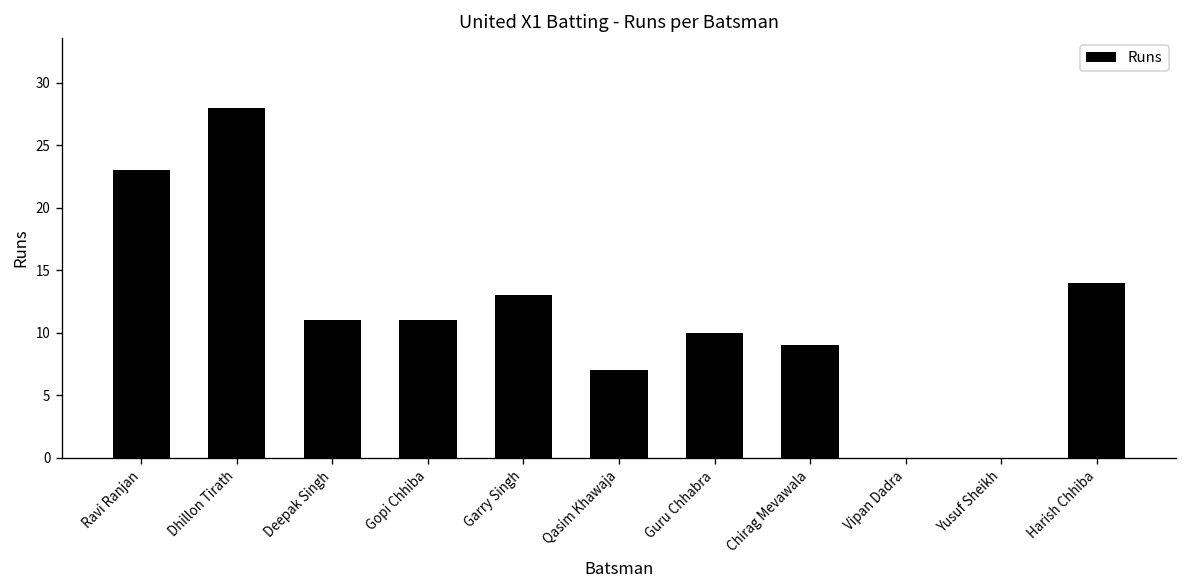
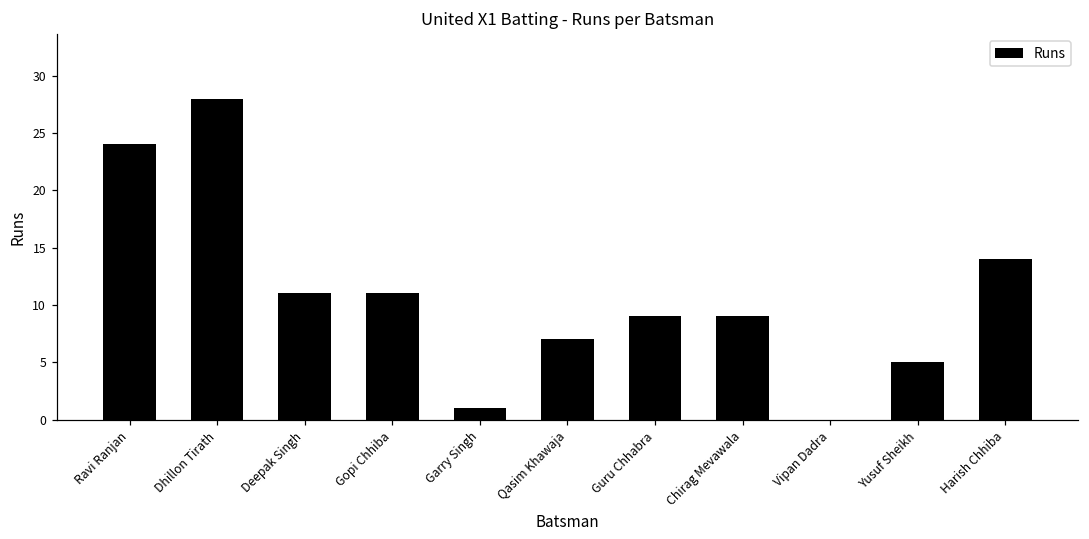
  {
-   "Ravi Ranjan": 23,
+   "Ravi Ranjan": 24,
    "Dhillon Tirath": 28,
    "Deepak Singh": 11,
    "Gopi Chhiba": 11,
-   "Garry Singh": 13,
+   "Garry Singh": 1,
    "Qasim Khawaja": 7,
-   "Guru Chhabra": 10,
+   "Guru Chhabra": 9,
    "Chirag Mevawala": 9,
    "Vipan Dadra": 0,
-   "Yusuf Sheikh": 0,
+   "Yusuf Sheikh": 5,
    "Harish Chhiba": 14
  }
